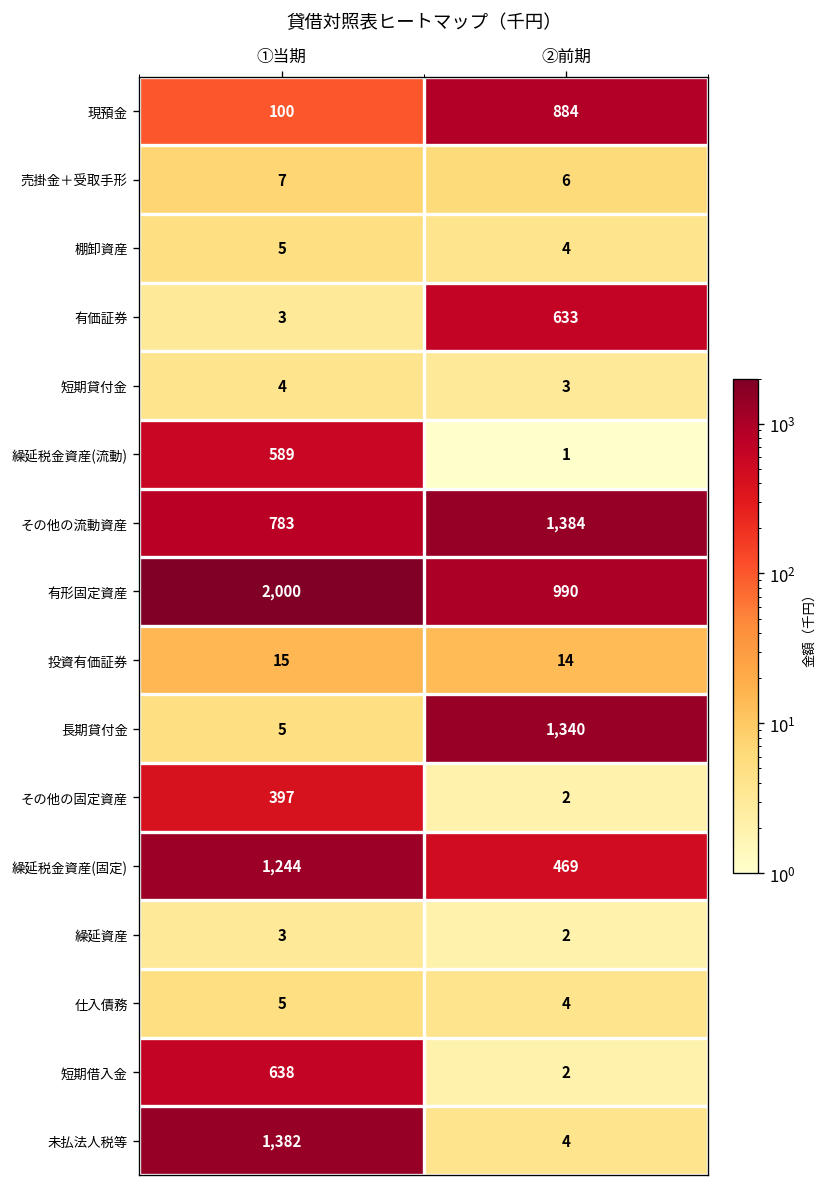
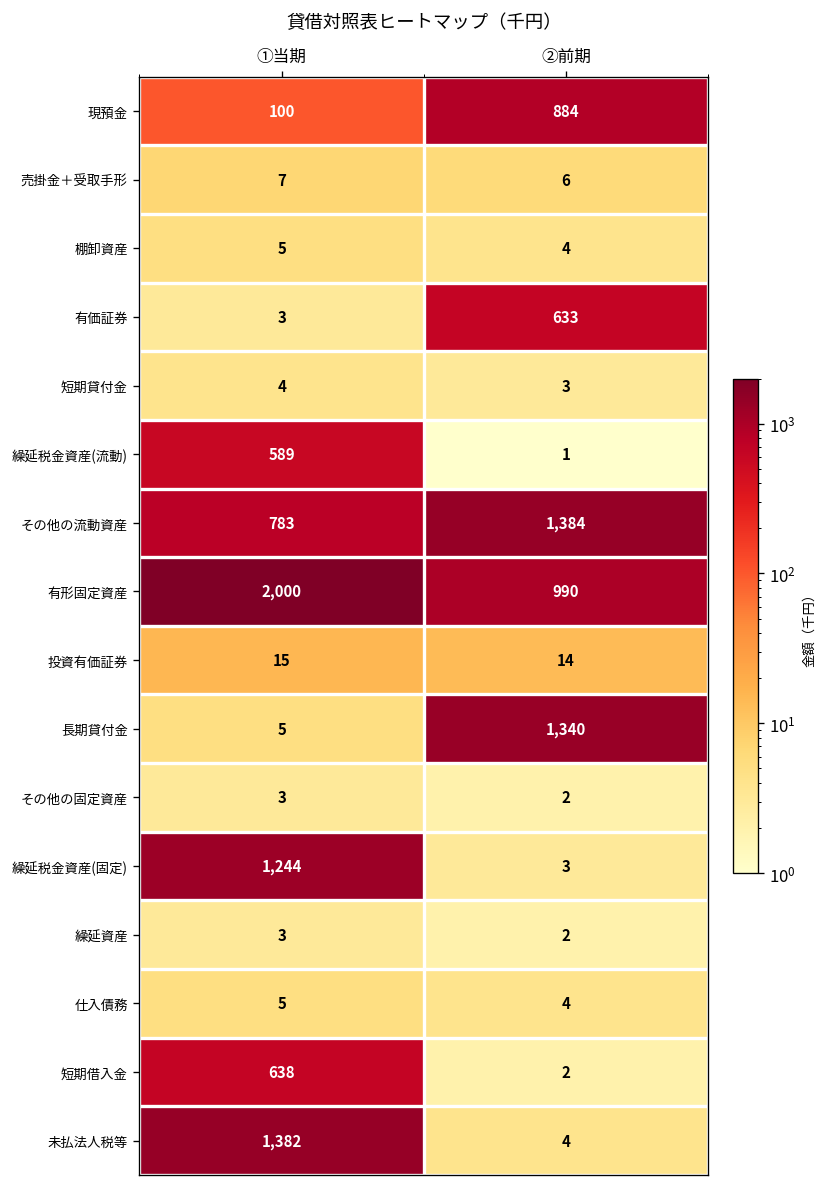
  {
    "現預金": {
      "①当期": "100",
      "②前期": "884"
    },
    "売掛金＋受取手形": {
      "①当期": "7",
      "②前期": "6"
    },
    "棚卸資産": {
      "①当期": "5",
      "②前期": "4"
    },
    "有価証券": {
      "①当期": "3",
      "②前期": "633"
    },
    "短期貸付金": {
      "①当期": "4",
      "②前期": "3"
    },
    "繰延税金資産(流動)": {
      "①当期": "589",
      "②前期": "1"
    },
    "その他の流動資産": {
      "①当期": "783",
      "②前期": "1,384"
    },
    "有形固定資産": {
      "①当期": "2,000",
      "②前期": "990"
    },
    "投資有価証券": {
      "①当期": "15",
      "②前期": "14"
    },
    "長期貸付金": {
      "①当期": "5",
      "②前期": "1,340"
    },
    "その他の固定資産": {
-     "①当期": "397",
+     "①当期": "3",
      "②前期": "2"
    },
    "繰延税金資産(固定)": {
      "①当期": "1,244",
-     "②前期": "469"
+     "②前期": "3"
    },
    "繰延資産": {
      "①当期": "3",
      "②前期": "2"
    },
    "仕入債務": {
      "①当期": "5",
      "②前期": "4"
    },
    "短期借入金": {
      "①当期": "638",
      "②前期": "2"
    },
    "未払法人税等": {
      "①当期": "1,382",
      "②前期": "4"
    }
  }
